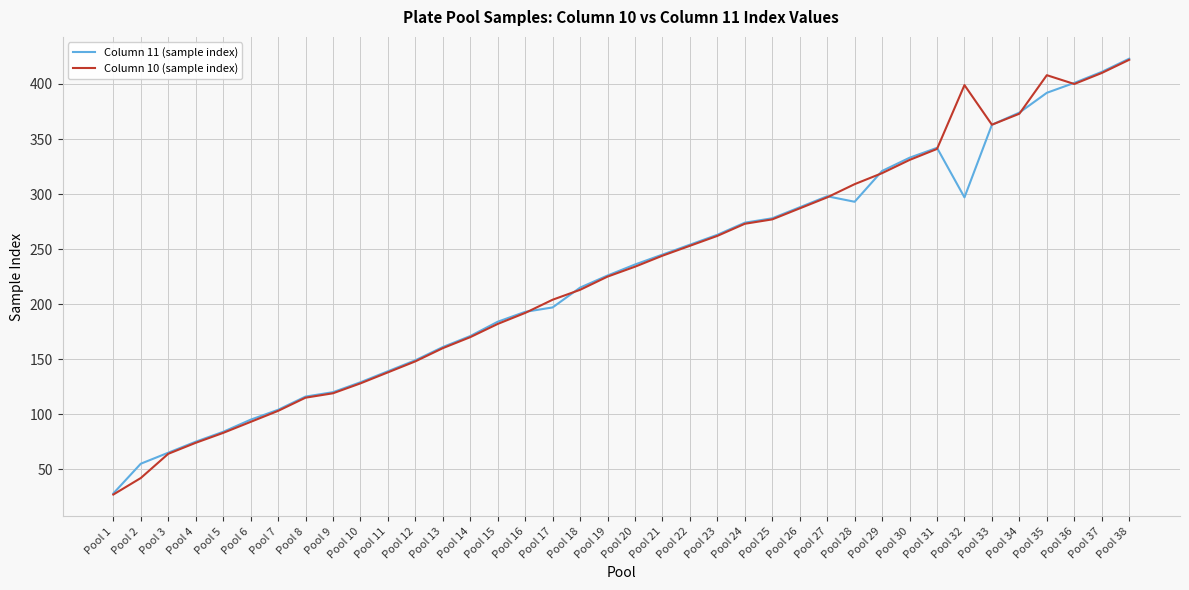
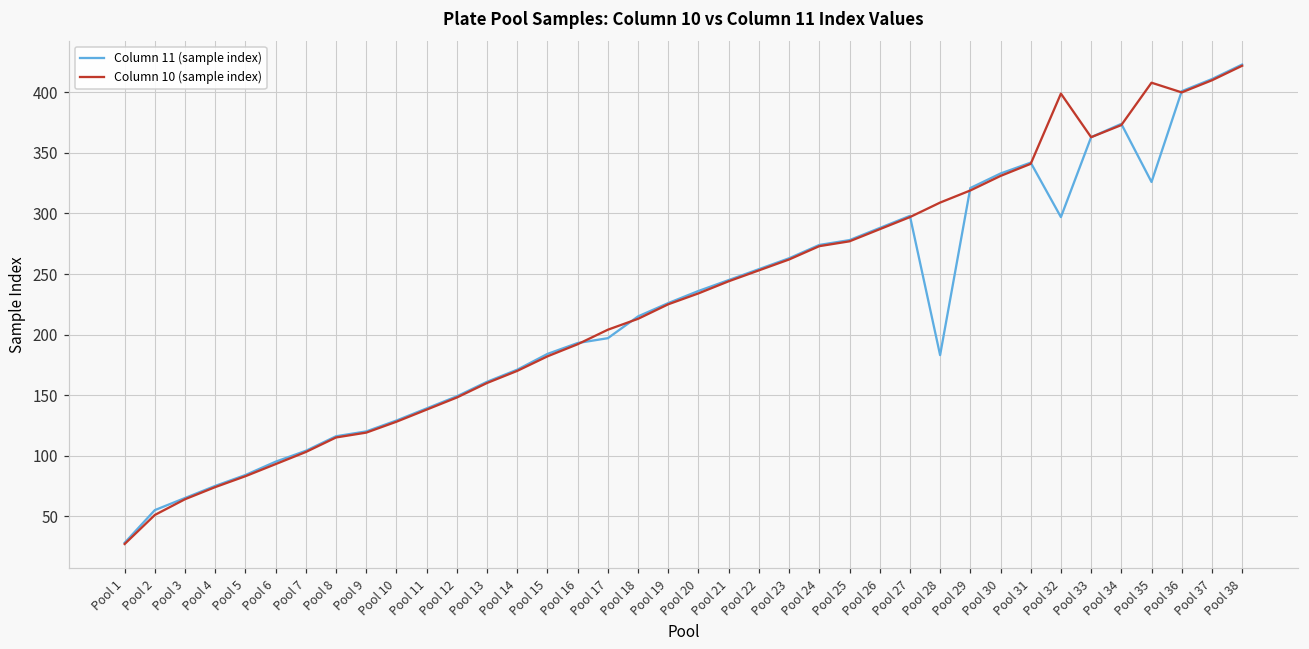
  {
    "Column 11 (sample index)": {
      "Pool 2": 55,
      "Pool 17": 197,
-     "Pool 28": 293,
+     "Pool 28": 183,
      "Pool 32": 297,
-     "Pool 35": 392
+     "Pool 35": 326
    },
    "Column 10 (sample index)": {
-     "Pool 2": 42,
+     "Pool 2": 51,
      "Pool 17": 204,
      "Pool 28": 309,
      "Pool 32": 399,
      "Pool 35": 408
    }
  }
